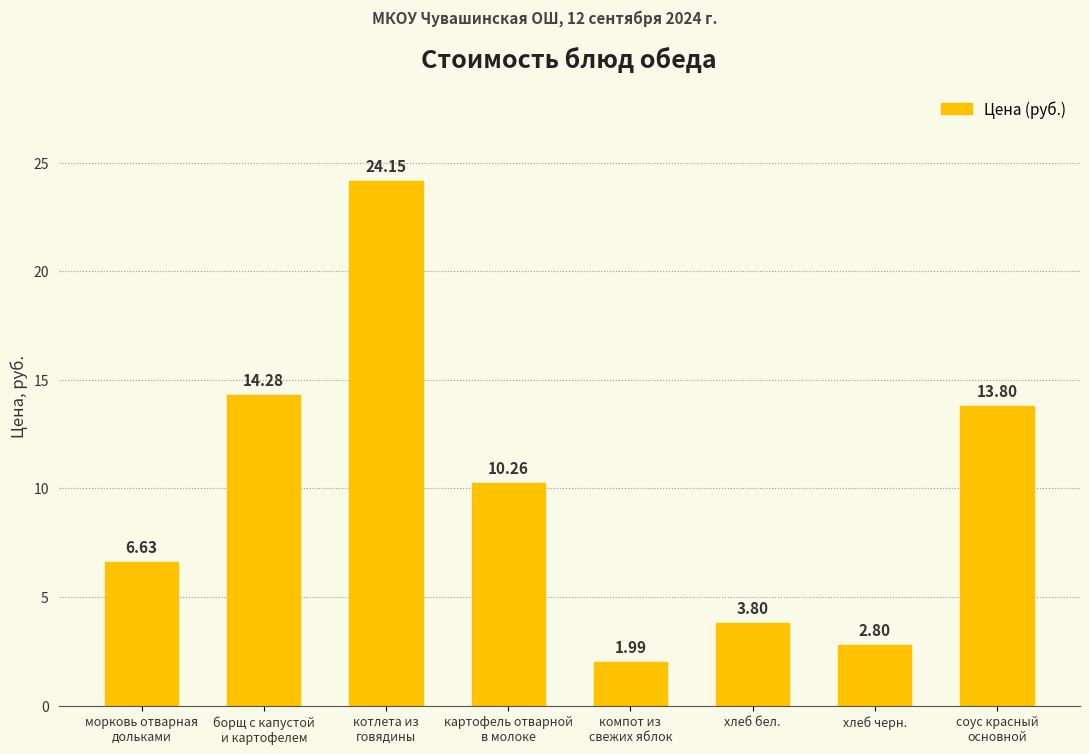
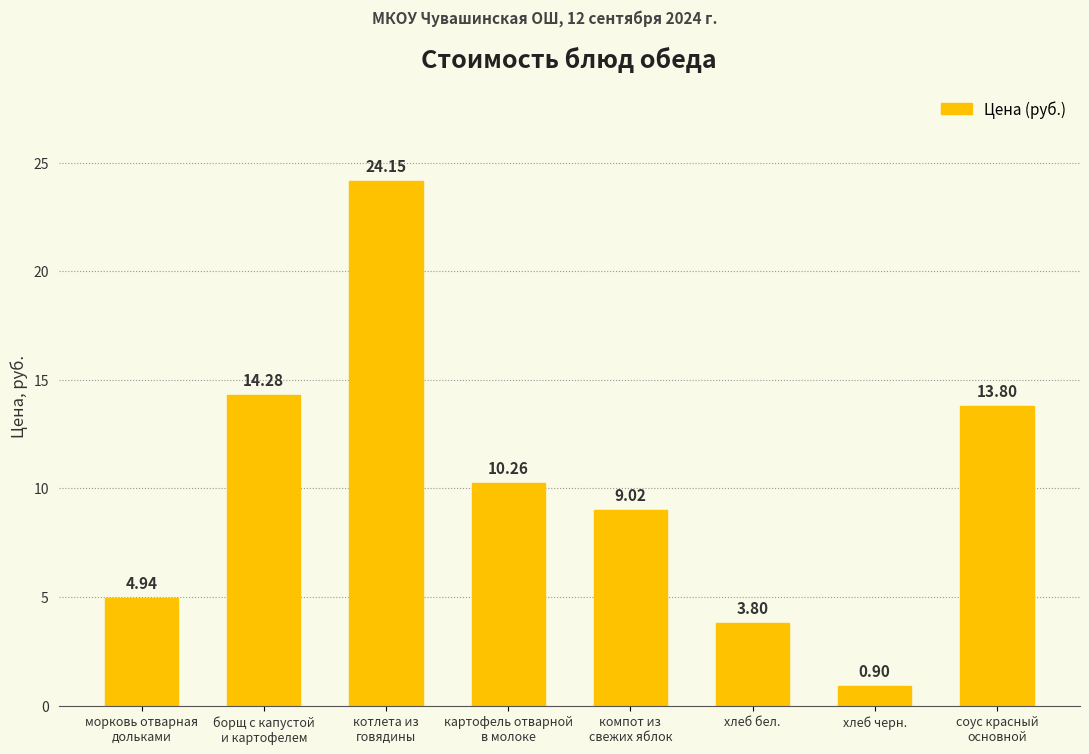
  {
-   "морковь отварная дольками": 6.63,
+   "морковь отварная дольками": 4.94,
    "борщ с капустой и картофелем": 14.28,
    "котлета из говядины": 24.15,
    "картофель отварной в молоке": 10.26,
-   "компот из свежих яблок": 1.99,
+   "компот из свежих яблок": 9.02,
    "хлеб бел.": 3.80,
-   "хлеб черн.": 2.80,
+   "хлеб черн.": 0.90,
    "соус красный основной": 13.80
  }
